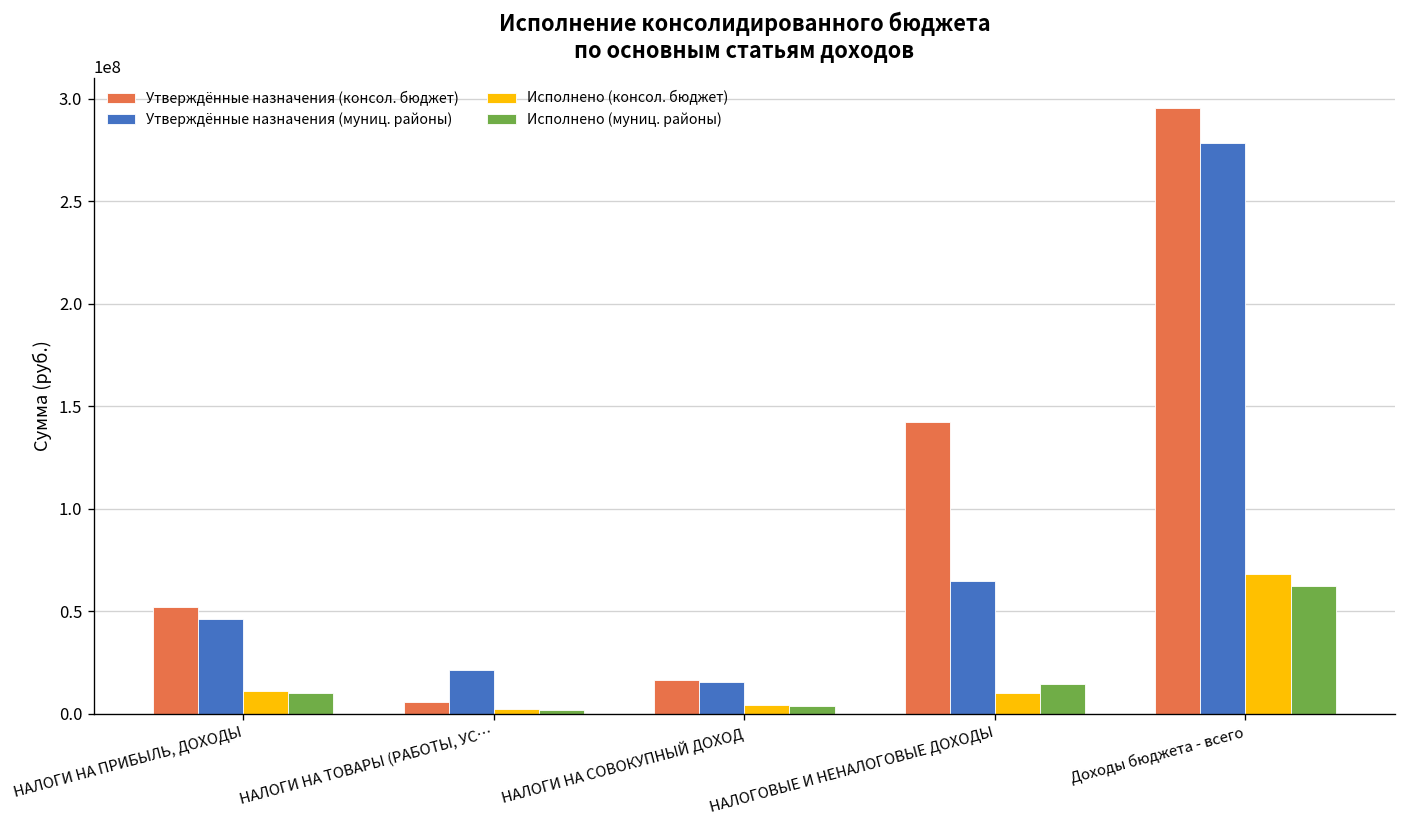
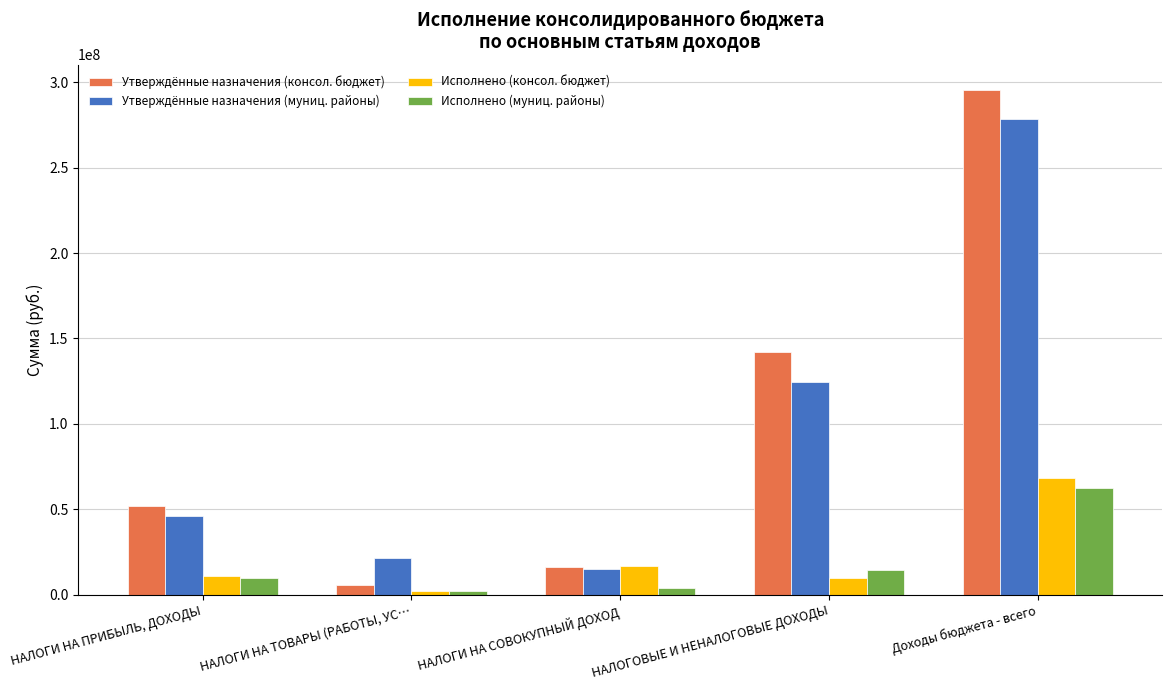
  {
    "Утверждённые назначения (консол. бюджет)": {
      "НАЛОГИ НА ПРИБЫЛЬ, ДОХОДЫ": 52000000,
      "НАЛОГИ НА ТОВАРЫ (РАБОТЫ, УС…": 6000000,
      "НАЛОГИ НА СОВОКУПНЫЙ ДОХОД": 16000000,
      "НАЛОГОВЫЕ И НЕНАЛОГОВЫЕ ДОХОДЫ": 142000000,
      "Доходы бюджета - всего": 296000000
    },
    "Утверждённые назначения (муниц. районы)": {
      "НАЛОГИ НА ПРИБЫЛЬ, ДОХОДЫ": 46000000,
      "НАЛОГИ НА ТОВАРЫ (РАБОТЫ, УС…": 21000000,
      "НАЛОГИ НА СОВОКУПНЫЙ ДОХОД": 15000000,
-     "НАЛОГОВЫЕ И НЕНАЛОГОВЫЕ ДОХОДЫ": 65000000,
+     "НАЛОГОВЫЕ И НЕНАЛОГОВЫЕ ДОХОДЫ": 124000000,
      "Доходы бюджета - всего": 278000000
    },
    "Исполнено (консол. бюджет)": {
      "НАЛОГИ НА ПРИБЫЛЬ, ДОХОДЫ": 11000000,
      "НАЛОГИ НА ТОВАРЫ (РАБОТЫ, УС…": 2000000,
-     "НАЛОГИ НА СОВОКУПНЫЙ ДОХОД": 4000000,
+     "НАЛОГИ НА СОВОКУПНЫЙ ДОХОД": 17000000,
      "НАЛОГОВЫЕ И НЕНАЛОГОВЫЕ ДОХОДЫ": 10000000,
      "Доходы бюджета - всего": 68000000
    },
    "Исполнено (муниц. районы)": {
      "НАЛОГИ НА ПРИБЫЛЬ, ДОХОДЫ": 10000000,
      "НАЛОГИ НА ТОВАРЫ (РАБОТЫ, УС…": 2000000,
      "НАЛОГИ НА СОВОКУПНЫЙ ДОХОД": 4000000,
      "НАЛОГОВЫЕ И НЕНАЛОГОВЫЕ ДОХОДЫ": 14000000,
      "Доходы бюджета - всего": 62000000
    }
  }
